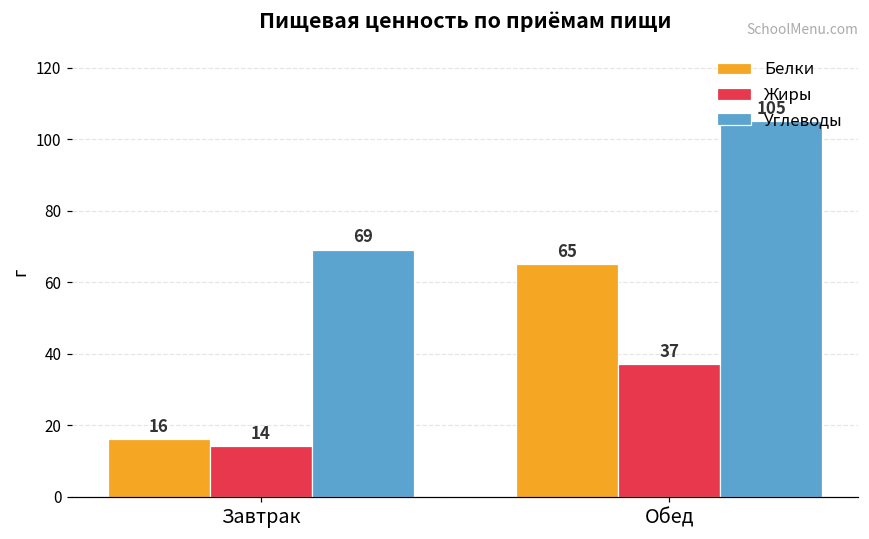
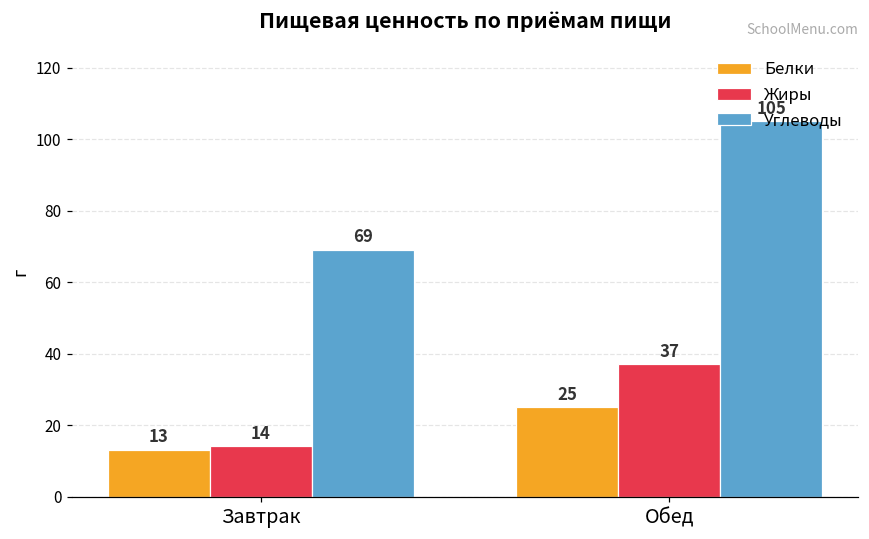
  {
    "Белки": {
-     "Завтрак": 16,
-     "Обед": 65
+     "Завтрак": 13,
+     "Обед": 25
    },
    "Жиры": {
      "Завтрак": 14,
      "Обед": 37
    },
    "Углеводы": {
      "Завтрак": 69,
      "Обед": 105
    }
  }
